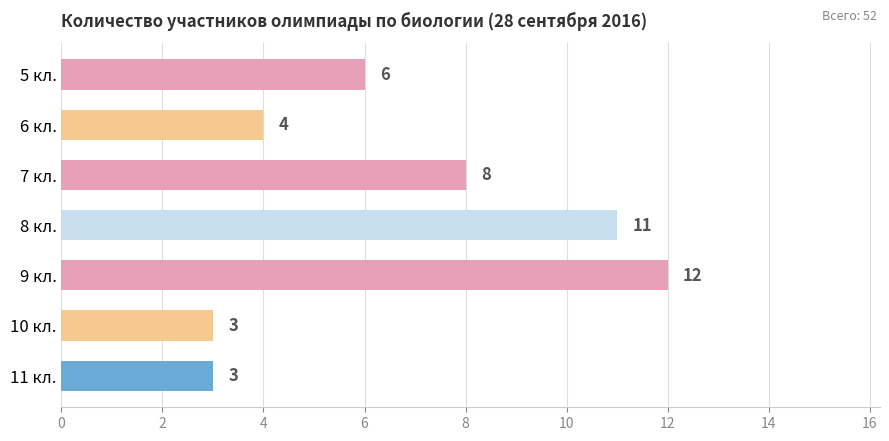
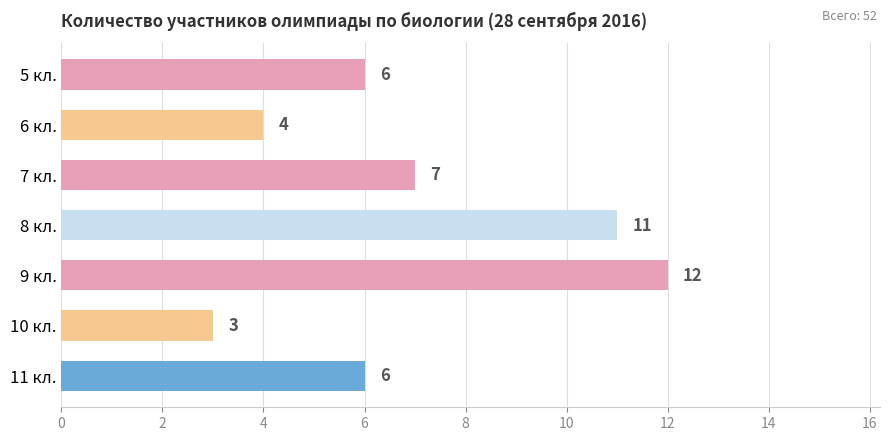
  {
    "5 кл.": 6,
    "6 кл.": 4,
-   "7 кл.": 8,
+   "7 кл.": 7,
    "8 кл.": 11,
    "9 кл.": 12,
    "10 кл.": 3,
-   "11 кл.": 3
+   "11 кл.": 6
  }
